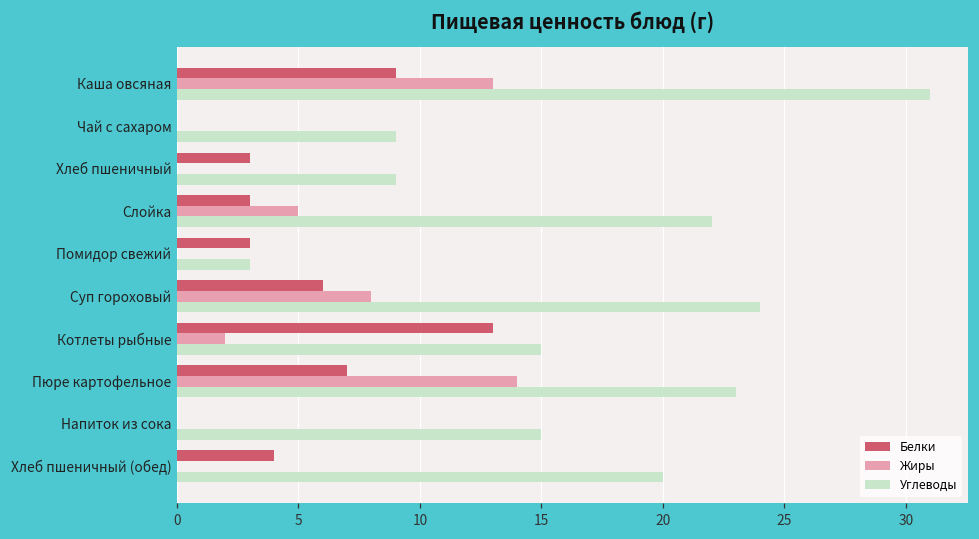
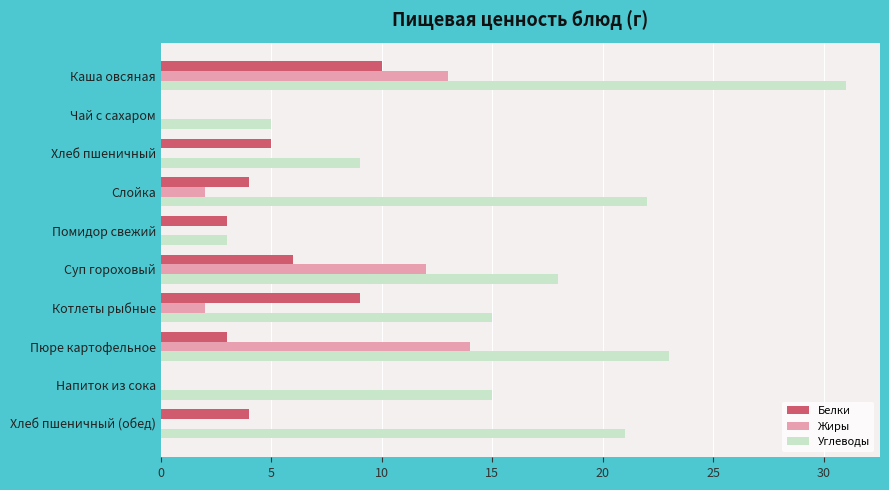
  {
    "Белки": {
-     "Каша овсяная": 9,
+     "Каша овсяная": 10,
      "Чай с сахаром": 0,
-     "Хлеб пшеничный": 3,
-     "Слойка": 3,
+     "Хлеб пшеничный": 5,
+     "Слойка": 4,
      "Помидор свежий": 3,
      "Суп гороховый": 6,
-     "Котлеты рыбные": 13,
-     "Пюре картофельное": 7,
+     "Котлеты рыбные": 9,
+     "Пюре картофельное": 3,
      "Напиток из сока": 0,
      "Хлеб пшеничный (обед)": 4
    },
    "Жиры": {
      "Каша овсяная": 13,
      "Чай с сахаром": 0,
      "Хлеб пшеничный": 0,
-     "Слойка": 5,
+     "Слойка": 2,
      "Помидор свежий": 0,
-     "Суп гороховый": 8,
+     "Суп гороховый": 12,
      "Котлеты рыбные": 2,
      "Пюре картофельное": 14,
      "Напиток из сока": 0,
      "Хлеб пшеничный (обед)": 0
    },
    "Углеводы": {
      "Каша овсяная": 31,
-     "Чай с сахаром": 9,
+     "Чай с сахаром": 5,
      "Хлеб пшеничный": 9,
      "Слойка": 22,
      "Помидор свежий": 3,
-     "Суп гороховый": 24,
+     "Суп гороховый": 18,
      "Котлеты рыбные": 15,
      "Пюре картофельное": 23,
      "Напиток из сока": 15,
-     "Хлеб пшеничный (обед)": 20
+     "Хлеб пшеничный (обед)": 21
    }
  }
